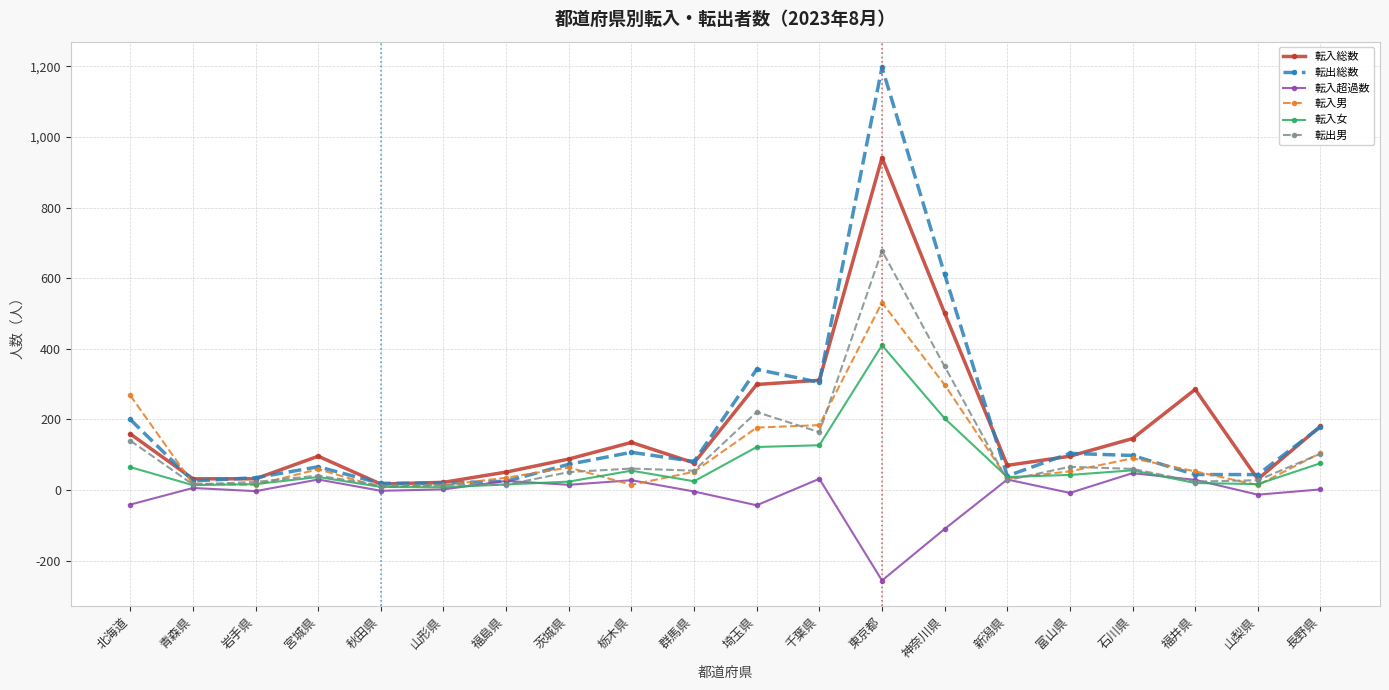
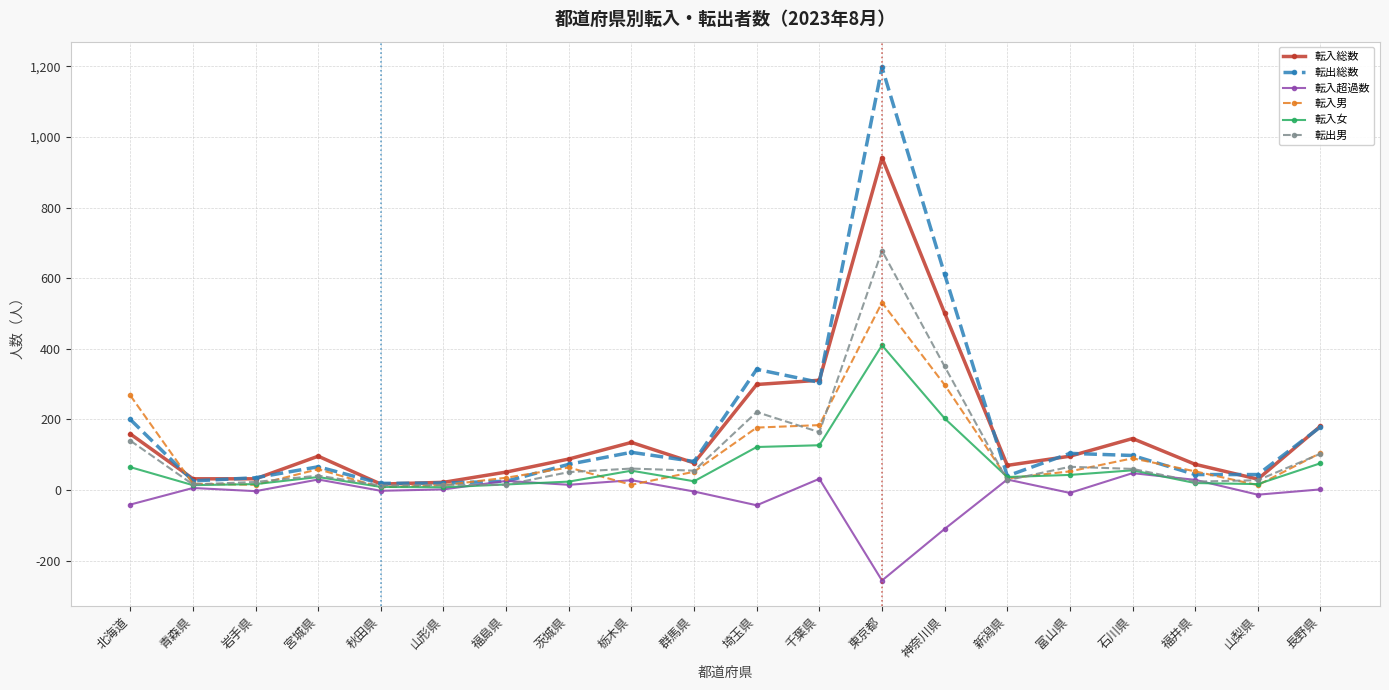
  {
    "転入総数": {
      "北海道": "160",
      "宮城県": "100",
      "福島県": "50",
      "茨城県": "90",
      "栃木県": "140",
      "埼玉県": "300",
      "東京都": "940",
      "神奈川県": "500",
      "新潟県": "70",
      "富山県": "100",
      "石川県": "150",
-     "福井県": "290"
+     "福井県": "70"
    },
    "転出総数": {
      "北海道": "200",
      "茨城県": "70",
      "栃木県": "110",
      "埼玉県": "340",
      "東京都": "1,200",
      "神奈川県": "610",
      "富山県": "100",
      "石川県": "100",
      "福井県": "40",
      "山梨県": "40"
    },
    "転入超過数": {
      "北海道": "-40",
      "青森県": "10",
      "岩手県": "0",
      "秋田県": "0",
      "茨城県": "20",
      "栃木県": "30",
      "群馬県": "0",
      "埼玉県": "-40",
      "千葉県": "30",
      "東京都": "-260",
      "神奈川県": "-110",
      "富山県": "-10",
      "石川県": "50",
      "山梨県": "-10",
      "長野県": "0"
    },
    "転入男": {
      "北海道": "270",
      "福島県": "40",
      "茨城県": "60",
      "栃木県": "20",
      "埼玉県": "180",
      "千葉県": "180",
      "東京都": "530",
      "神奈川県": "300",
      "富山県": "50",
      "石川県": "90",
      "福井県": "50"
    },
    "転入女": {
      "北海道": "70",
      "茨城県": "20",
      "群馬県": "30",
      "埼玉県": "120",
      "千葉県": "130",
      "東京都": "410",
      "神奈川県": "200",
      "富山県": "40",
      "長野県": "80"
    },
    "転出男": {
      "北海道": "140",
      "茨城県": "50",
      "埼玉県": "220",
      "千葉県": "160",
      "東京都": "680",
      "神奈川県": "350",
      "富山県": "70"
    }
  }
